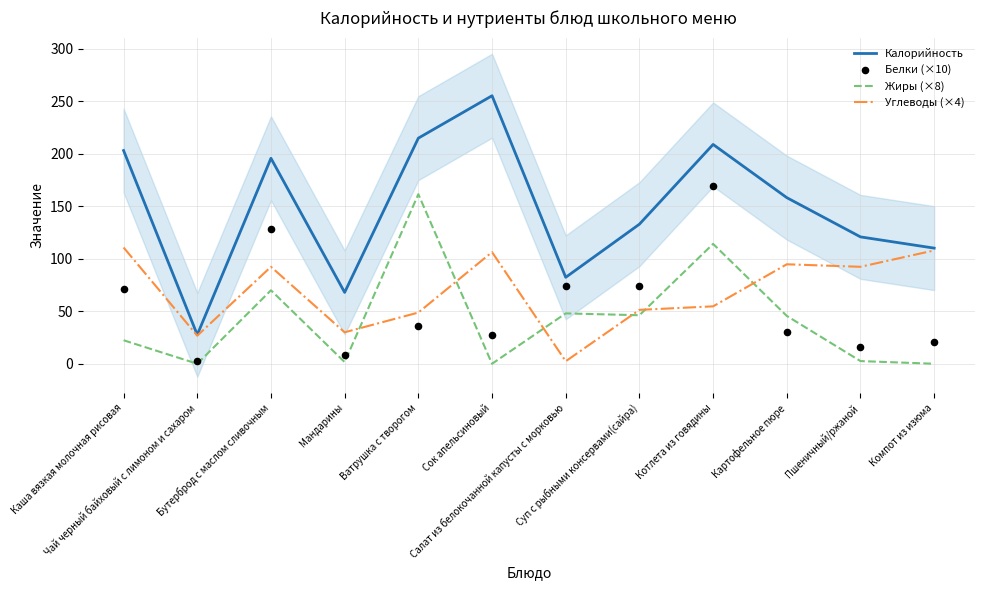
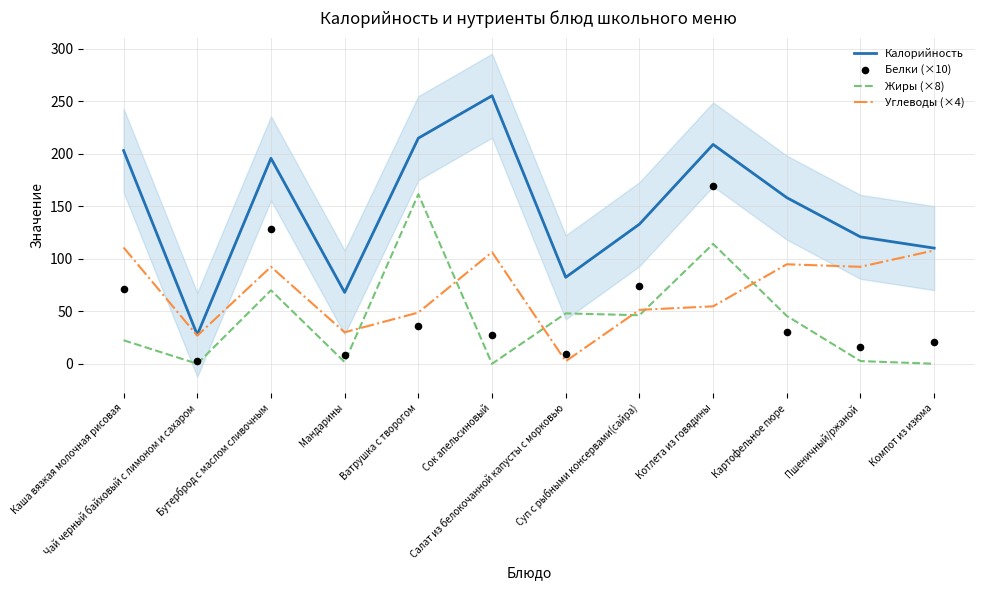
  {
    "Калорийность": {
      "Каша вязкая молочная рисовая": 203,
      "Бутерброд с маслом сливочным": 196,
      "Мандарины": 68,
      "Ватрушка с творогом": 215,
      "Сок апельсиновый": 255,
      "Салат из белокочанной капусты с морковью": 82,
      "Суп с рыбными консервами(сайра)": 133,
      "Котлета из говядины": 209,
      "Картофельное пюре": 158,
      "Пшеничный/ржаной": 121
    },
    "Жиры (×8)": {
      "Каша вязкая молочная рисовая": 22,
      "Чай черный байховый с лимоном и сахаром": 0,
      "Бутерброд с маслом сливочным": 70,
      "Мандарины": 2,
      "Ватрушка с творогом": 162,
      "Сок апельсиновый": 0,
      "Салат из белокочанной капусты с морковью": 48,
      "Суп с рыбными консервами(сайра)": 46,
      "Котлета из говядины": 114,
      "Картофельное пюре": 46,
      "Пшеничный/ржаной": 3,
      "Компот из изюма": 0
    },
    "Белки (×10)": {
-     "Салат из белокочанной капусты с морковью": 74
+     "Салат из белокочанной капусты с морковью": 10
    },
    "Углеводы (×4)": {
      "Каша вязкая молочная рисовая": 111,
      "Бутерброд с маслом сливочным": 92,
      "Мандарины": 30,
      "Ватрушка с творогом": 49,
      "Сок апельсиновый": 106,
      "Салат из белокочанной капусты с морковью": 2,
      "Суп с рыбными консервами(сайра)": 51,
      "Котлета из говядины": 55,
      "Картофельное пюре": 95,
      "Пшеничный/ржаной": 92
    }
  }
